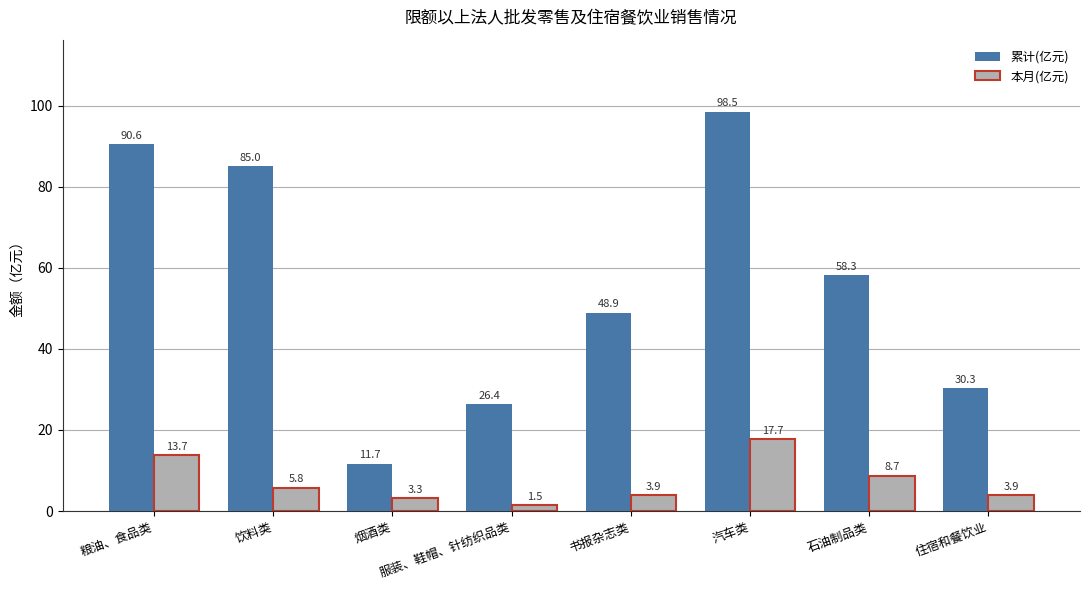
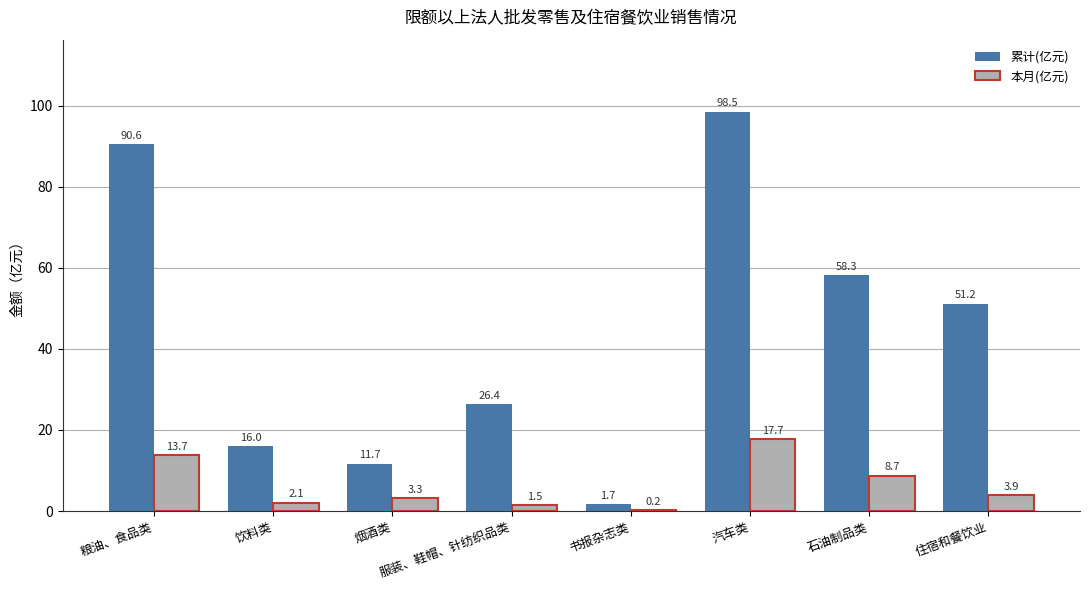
  {
    "累计(亿元)": {
      "粮油、食品类": 90.6,
-     "饮料类": 85.0,
+     "饮料类": 16.0,
      "烟酒类": 11.7,
      "服装、鞋帽、针纺织品类": 26.4,
-     "书报杂志类": 48.9,
+     "书报杂志类": 1.7,
      "汽车类": 98.5,
      "石油制品类": 58.3,
-     "住宿和餐饮业": 30.3
+     "住宿和餐饮业": 51.2
    },
    "本月(亿元)": {
      "粮油、食品类": 13.7,
-     "饮料类": 5.8,
+     "饮料类": 2.1,
      "烟酒类": 3.3,
      "服装、鞋帽、针纺织品类": 1.5,
-     "书报杂志类": 3.9,
+     "书报杂志类": 0.2,
      "汽车类": 17.7,
      "石油制品类": 8.7,
      "住宿和餐饮业": 3.9
    }
  }
